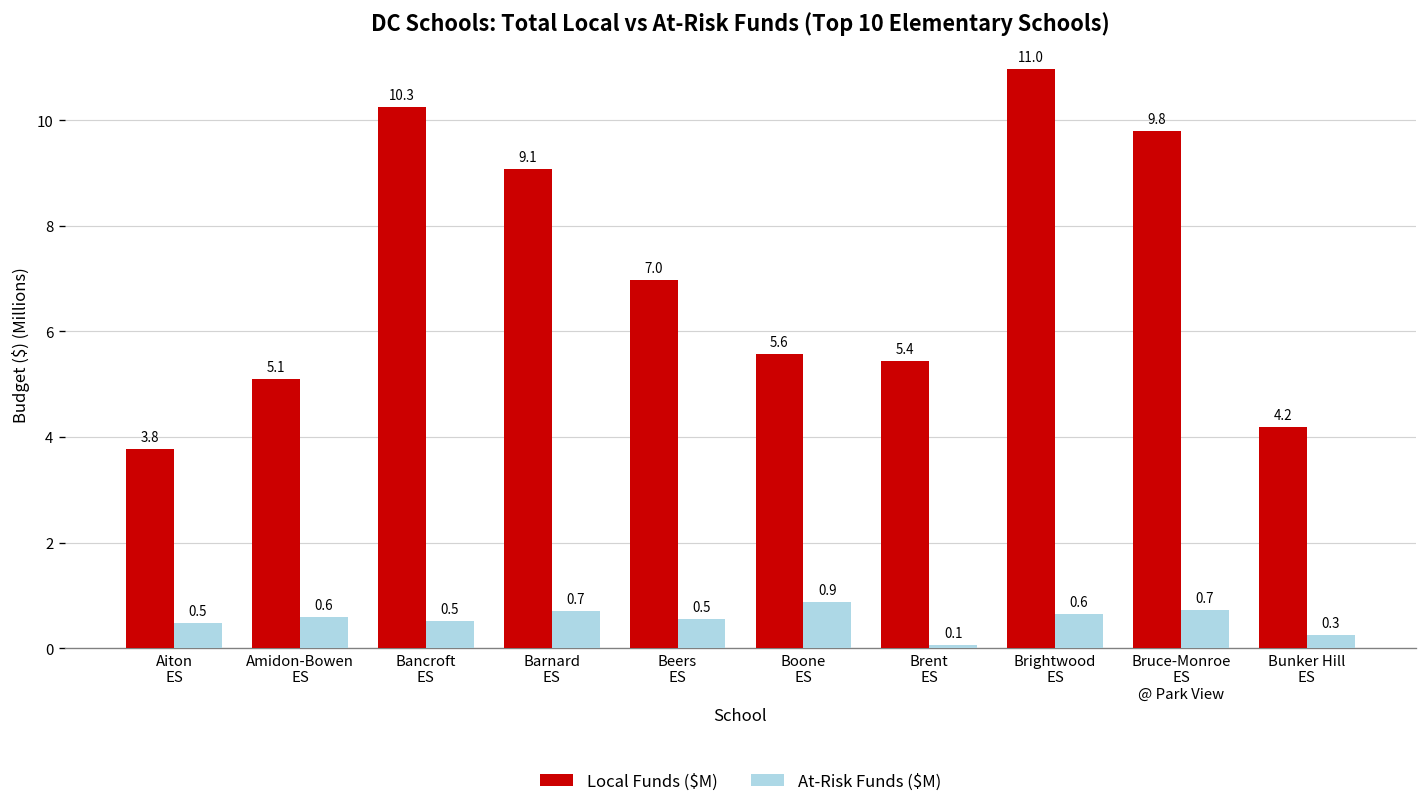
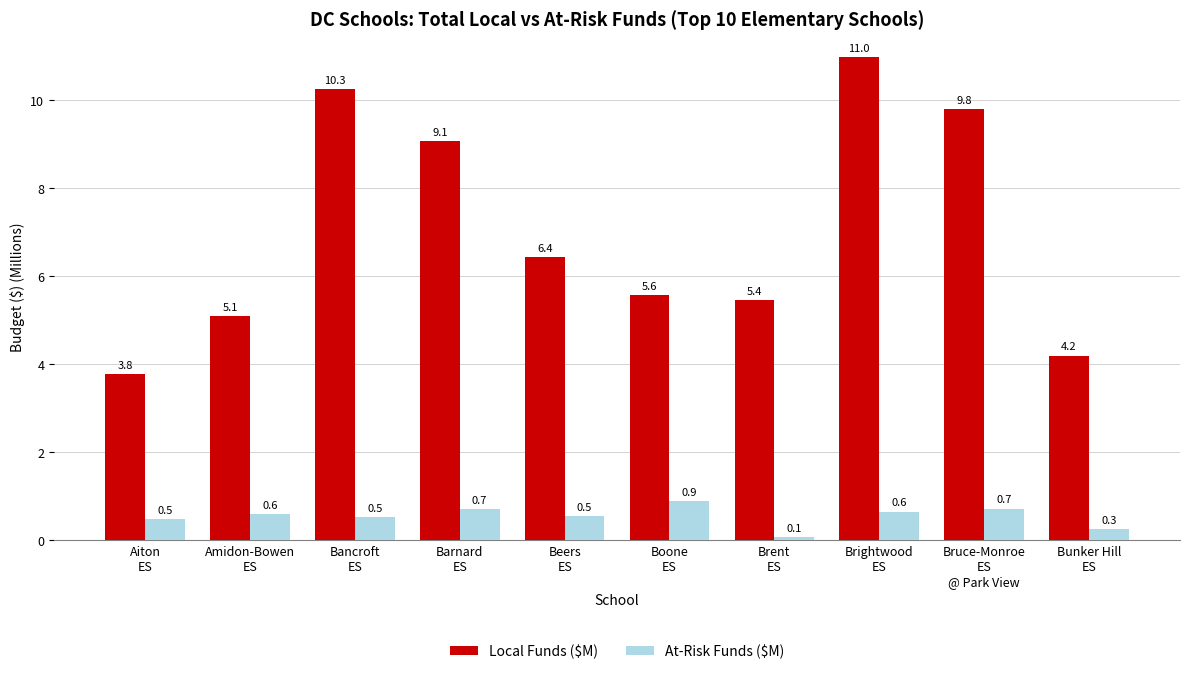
  {
    "Local Funds ($M)": {
      "Aiton ES": 3.8,
      "Amidon-Bowen ES": 5.1,
      "Bancroft ES": 10.3,
      "Barnard ES": 9.1,
-     "Beers ES": 7.0,
+     "Beers ES": 6.4,
      "Boone ES": 5.6,
      "Brent ES": 5.4,
      "Brightwood ES": 11.0,
      "Bruce-Monroe ES @ Park View": 9.8,
      "Bunker Hill ES": 4.2
    },
    "At-Risk Funds ($M)": {
      "Aiton ES": 0.5,
      "Amidon-Bowen ES": 0.6,
      "Bancroft ES": 0.5,
      "Barnard ES": 0.7,
      "Beers ES": 0.5,
      "Boone ES": 0.9,
      "Brent ES": 0.1,
      "Brightwood ES": 0.6,
      "Bruce-Monroe ES @ Park View": 0.7,
      "Bunker Hill ES": 0.3
    }
  }
